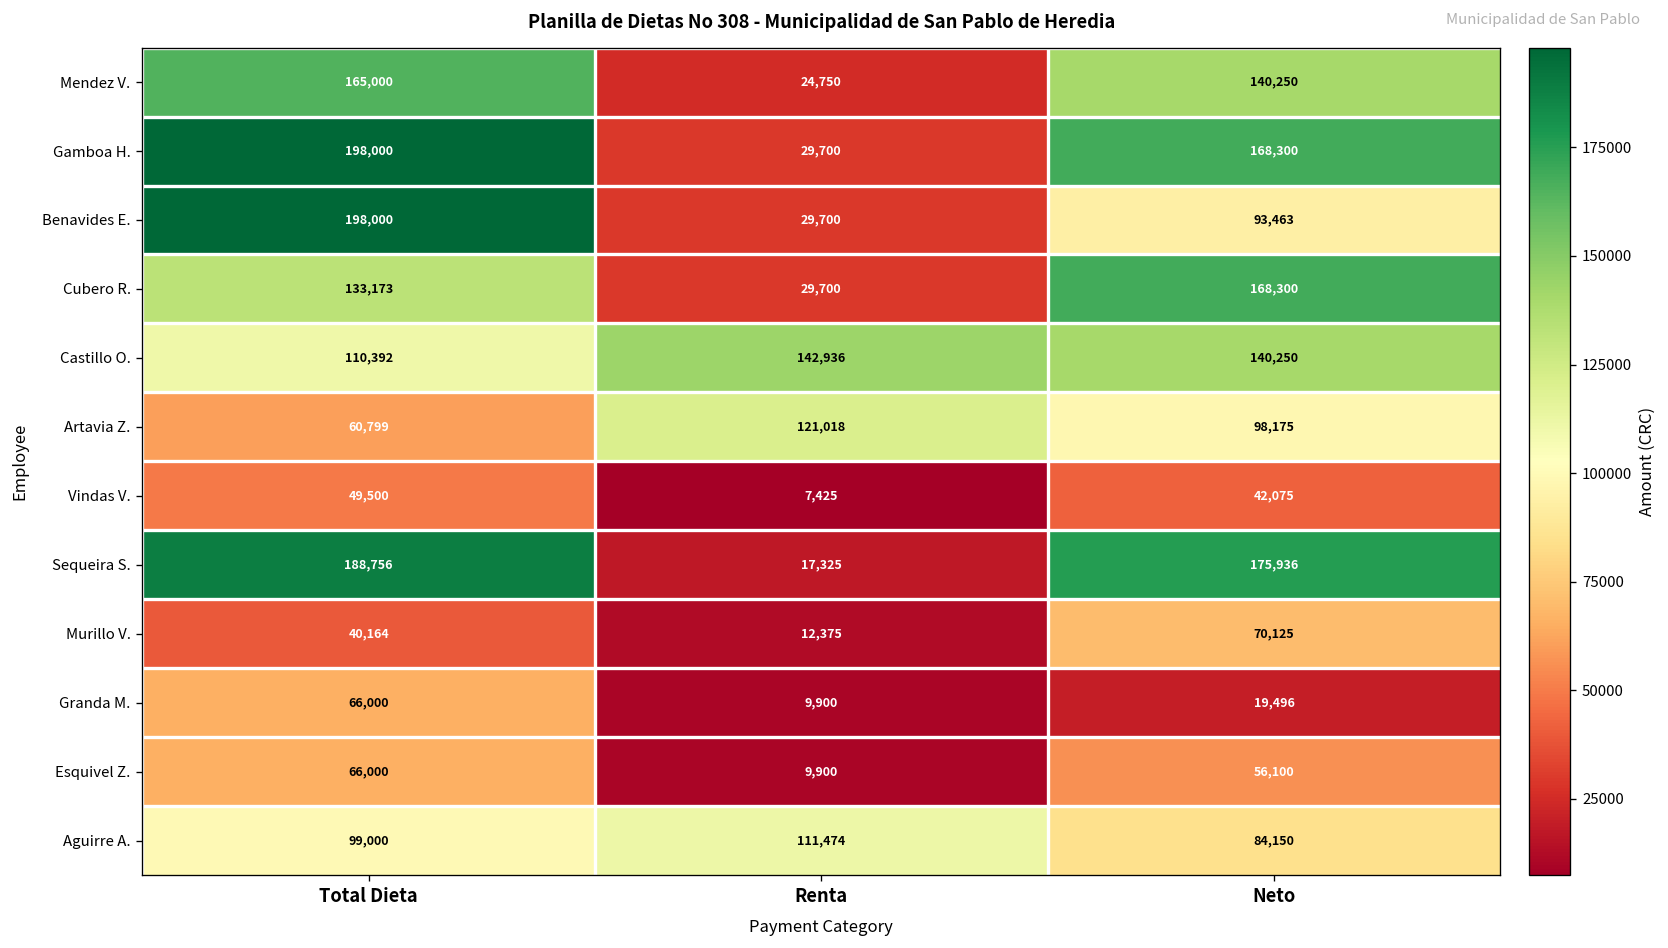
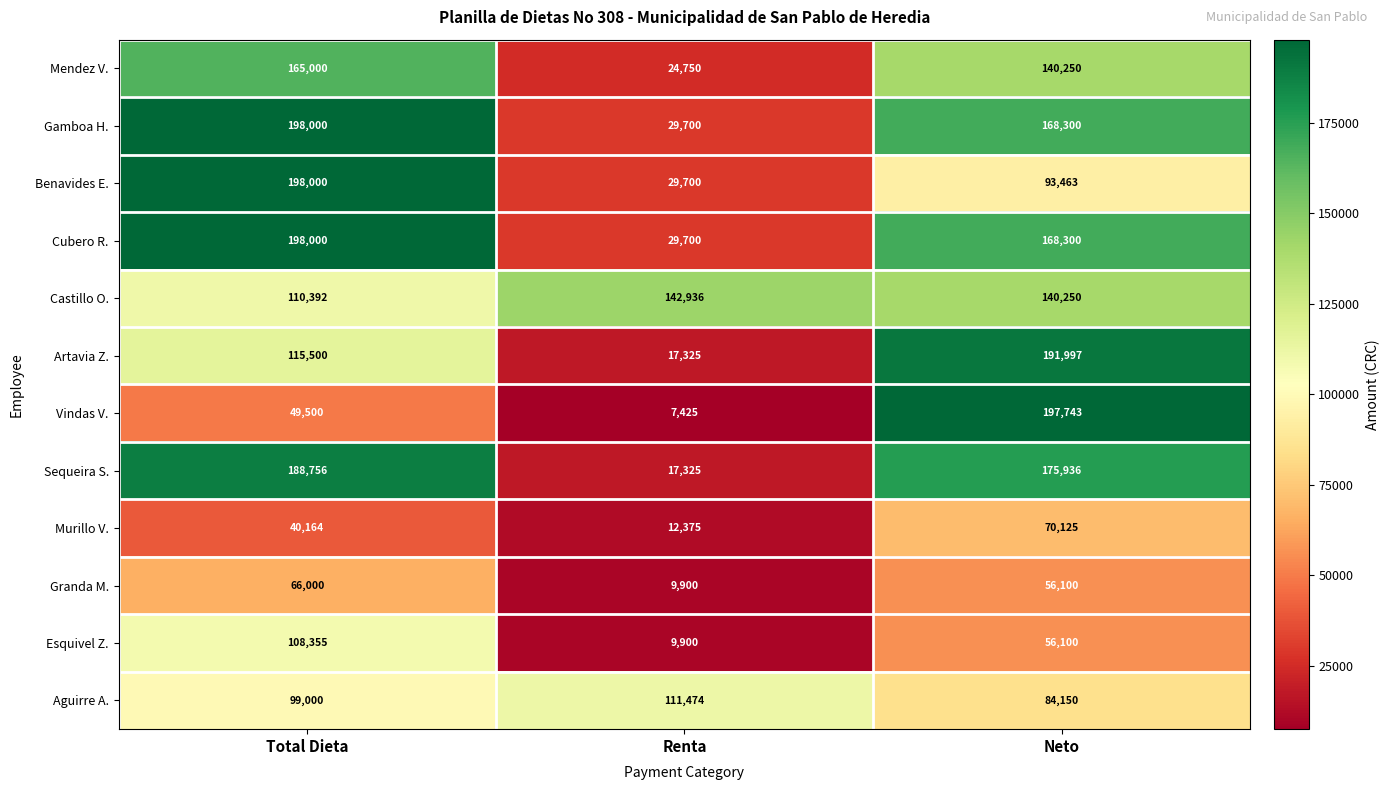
  {
    "Mendez V.": {
      "Total Dieta": "165,000",
      "Renta": "24,750",
      "Neto": "140,250"
    },
    "Gamboa H.": {
      "Total Dieta": "198,000",
      "Renta": "29,700",
      "Neto": "168,300"
    },
    "Benavides E.": {
      "Total Dieta": "198,000",
      "Renta": "29,700",
      "Neto": "93,463"
    },
    "Cubero R.": {
-     "Total Dieta": "133,173",
+     "Total Dieta": "198,000",
      "Renta": "29,700",
      "Neto": "168,300"
    },
    "Castillo O.": {
      "Total Dieta": "110,392",
      "Renta": "142,936",
      "Neto": "140,250"
    },
    "Artavia Z.": {
-     "Total Dieta": "60,799",
-     "Renta": "121,018",
-     "Neto": "98,175"
+     "Total Dieta": "115,500",
+     "Renta": "17,325",
+     "Neto": "191,997"
    },
    "Vindas V.": {
      "Total Dieta": "49,500",
      "Renta": "7,425",
-     "Neto": "42,075"
+     "Neto": "197,743"
    },
    "Sequeira S.": {
      "Total Dieta": "188,756",
      "Renta": "17,325",
      "Neto": "175,936"
    },
    "Murillo V.": {
      "Total Dieta": "40,164",
      "Renta": "12,375",
      "Neto": "70,125"
    },
    "Granda M.": {
      "Total Dieta": "66,000",
      "Renta": "9,900",
-     "Neto": "19,496"
+     "Neto": "56,100"
    },
    "Esquivel Z.": {
-     "Total Dieta": "66,000",
+     "Total Dieta": "108,355",
      "Renta": "9,900",
      "Neto": "56,100"
    },
    "Aguirre A.": {
      "Total Dieta": "99,000",
      "Renta": "111,474",
      "Neto": "84,150"
    }
  }
